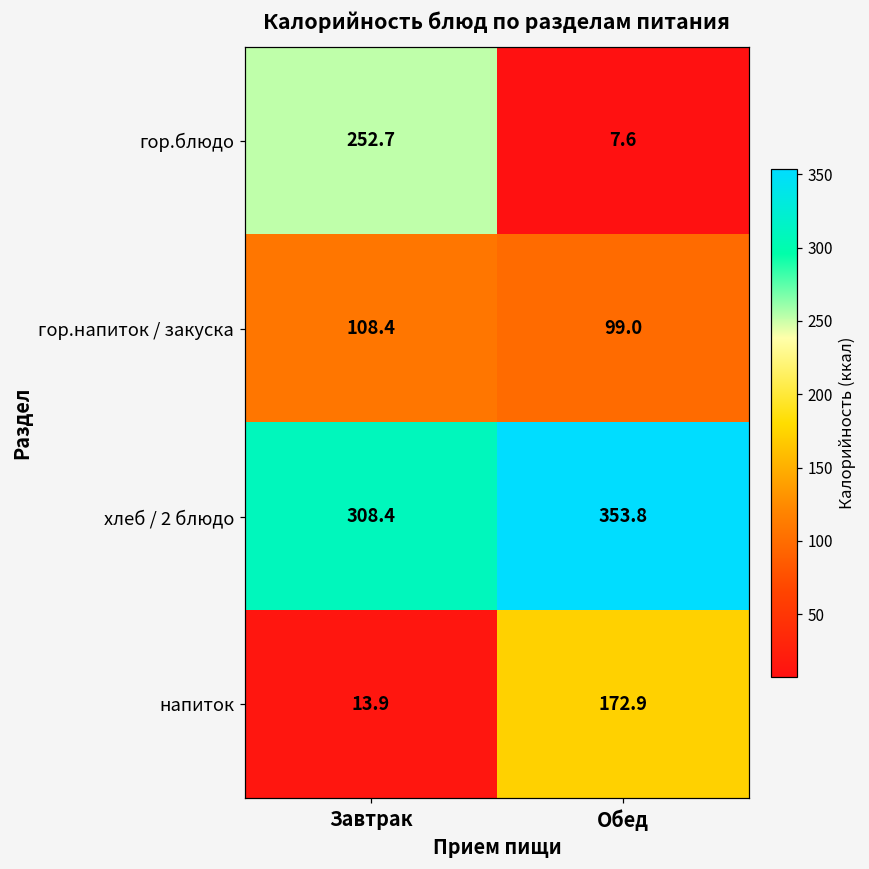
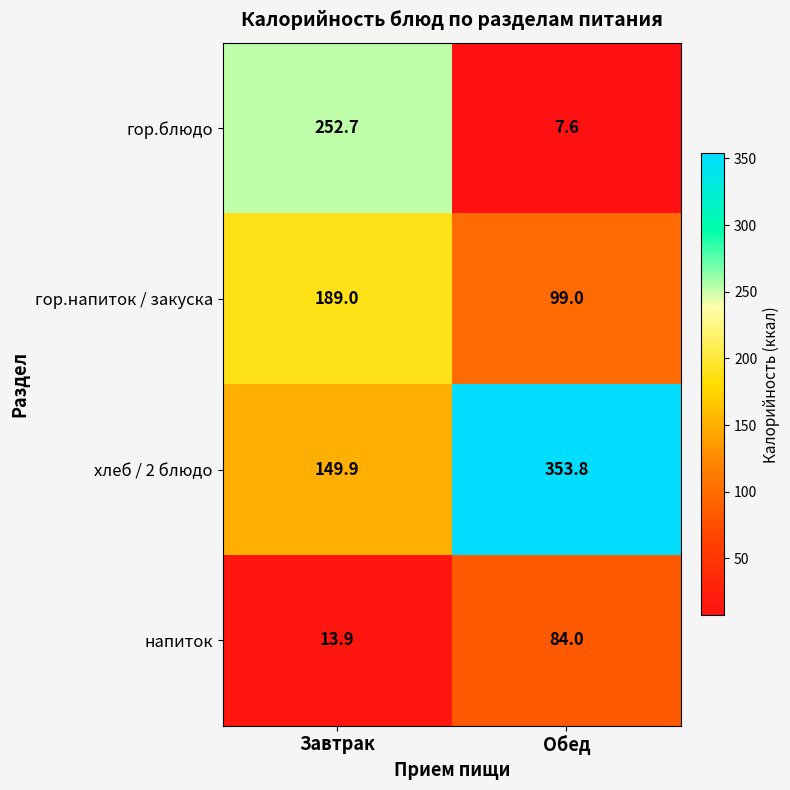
  {
    "гор.блюдо": {
      "Завтрак": 252.7,
      "Обед": 7.6
    },
    "гор.напиток / закуска": {
-     "Завтрак": 108.4,
+     "Завтрак": 189.0,
      "Обед": 99.0
    },
    "хлеб / 2 блюдо": {
-     "Завтрак": 308.4,
+     "Завтрак": 149.9,
      "Обед": 353.8
    },
    "напиток": {
      "Завтрак": 13.9,
-     "Обед": 172.9
+     "Обед": 84.0
    }
  }
